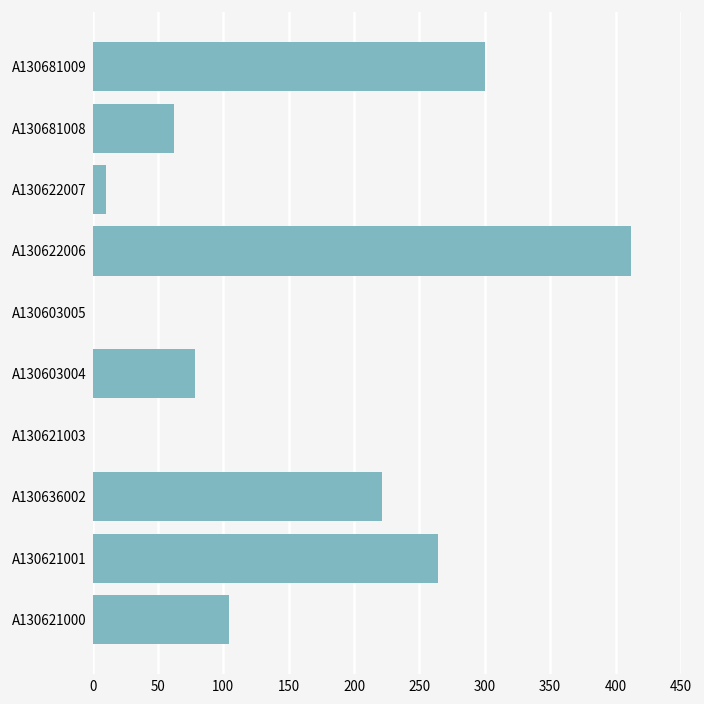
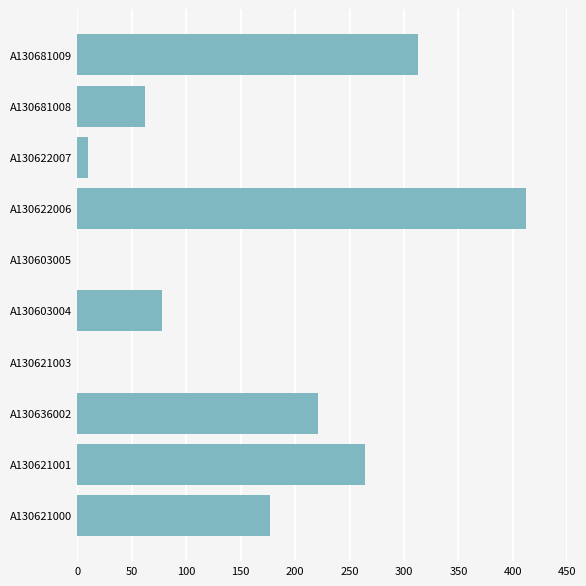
  {
-   "A130681009": 300,
+   "A130681009": 313,
    "A130681008": 62,
    "A130622007": 10,
    "A130622006": 412,
    "A130603005": 0,
    "A130603004": 78,
    "A130621003": 0,
    "A130636002": 221,
    "A130621001": 264,
-   "A130621000": 104
+   "A130621000": 177
  }
